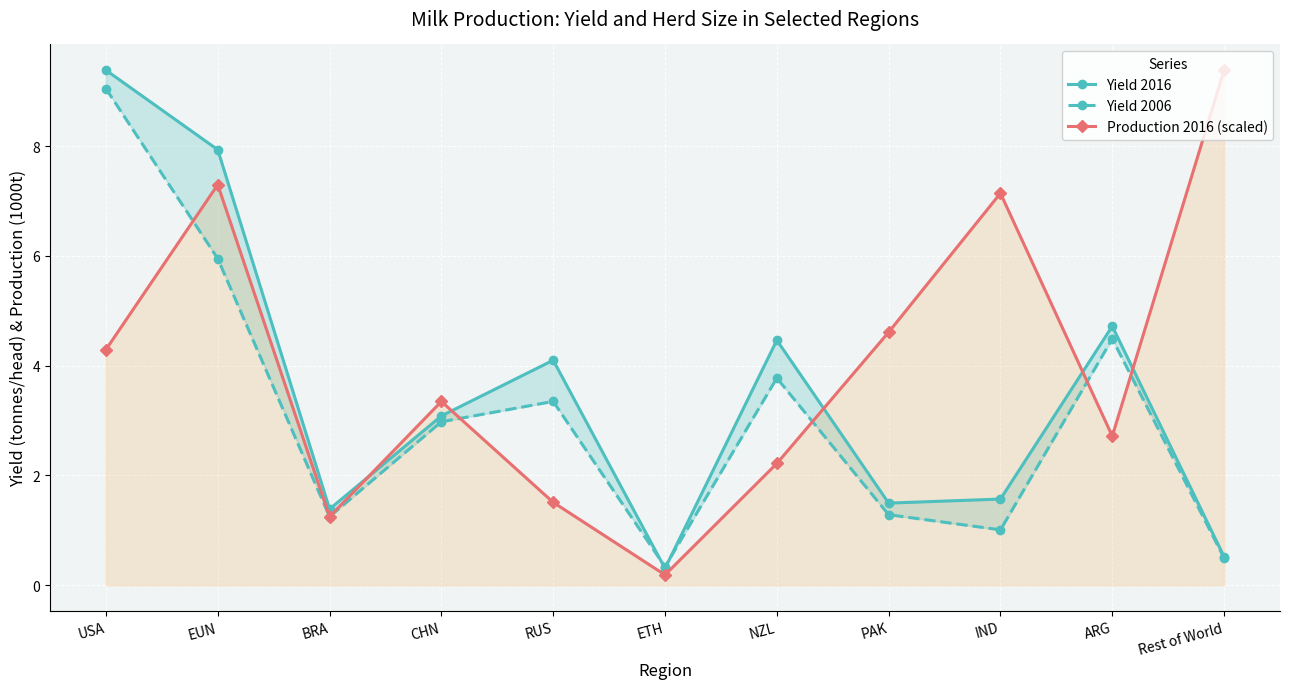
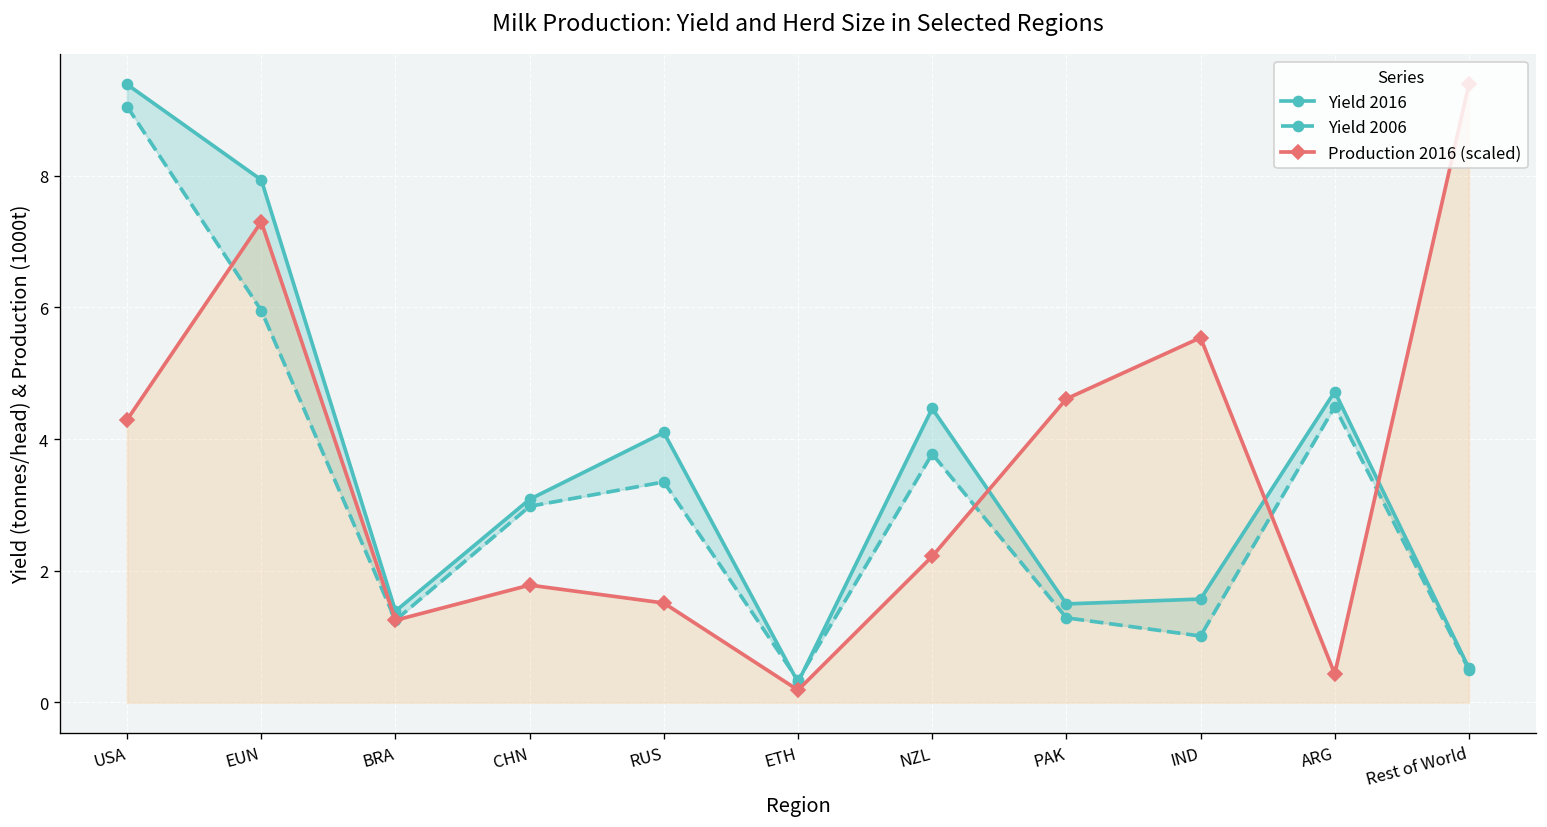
  {
    "Production 2016 (scaled)": {
      "USA": 4.3,
      "EUN": 7.3,
-     "CHN": 3.3,
+     "CHN": 1.8,
      "RUS": 1.5,
      "ETH": 0.2,
      "NZL": 2.2,
      "PAK": 4.6,
-     "IND": 7.1,
-     "ARG": 2.7
+     "IND": 5.5,
+     "ARG": 0.4
    }
  }
